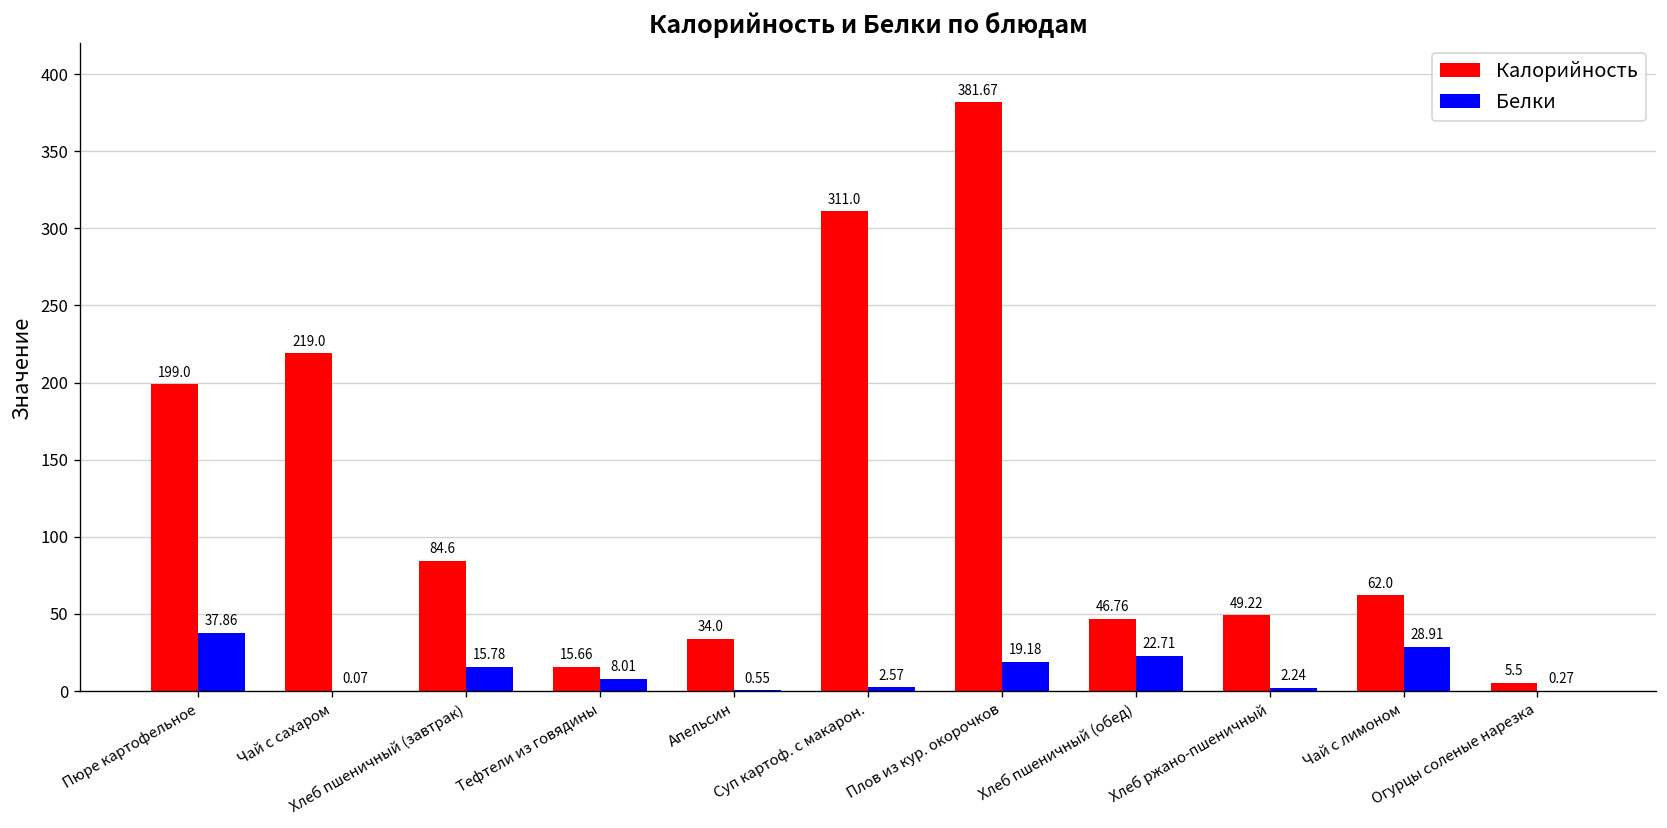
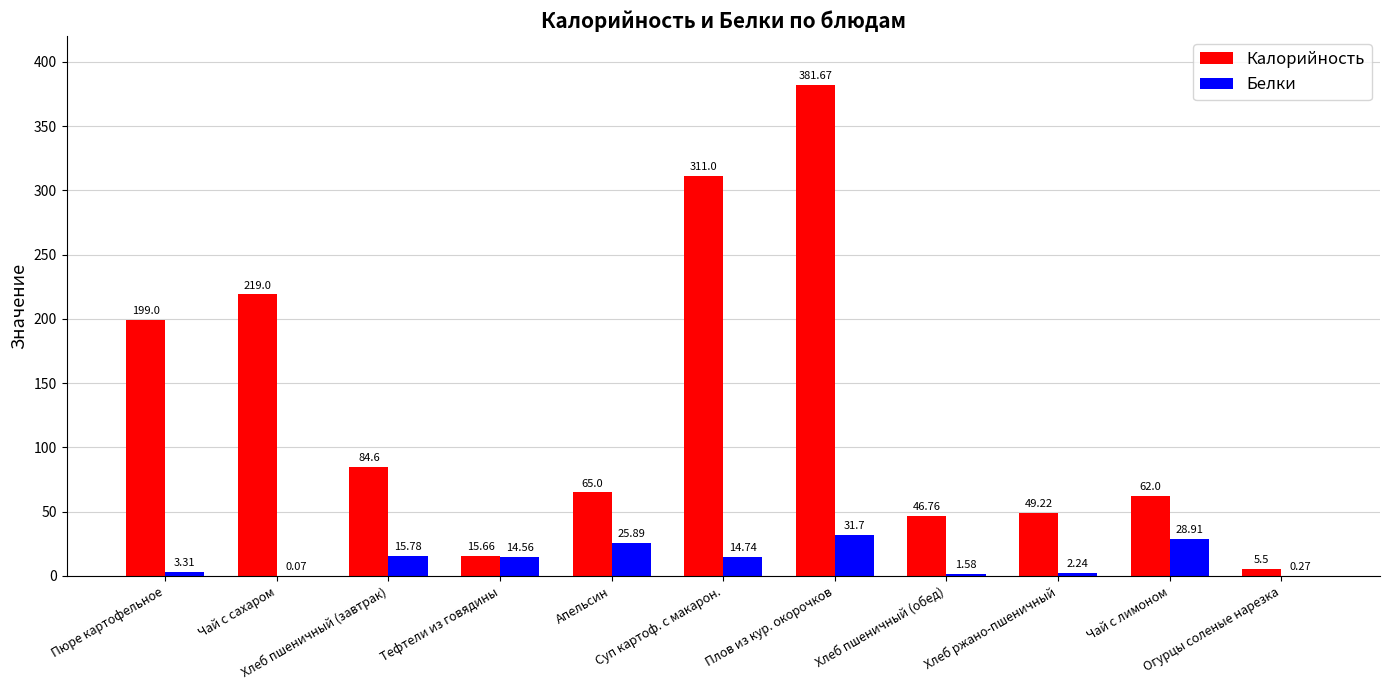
  {
    "Калорийность": {
      "Пюре картофельное": 199.0,
      "Чай с сахаром": 219.0,
      "Хлеб пшеничный (завтрак)": 84.6,
      "Тефтели из говядины": 15.66,
-     "Апельсин": 34.0,
+     "Апельсин": 65.0,
      "Суп картоф. с макарон.": 311.0,
      "Плов из кур. окорочков": 381.67,
      "Хлеб пшеничный (обед)": 46.76,
      "Хлеб ржано-пшеничный": 49.22,
      "Чай с лимоном": 62.0,
      "Огурцы соленые нарезка": 5.5
    },
    "Белки": {
-     "Пюре картофельное": 37.86,
+     "Пюре картофельное": 3.31,
      "Чай с сахаром": 0.07,
      "Хлеб пшеничный (завтрак)": 15.78,
-     "Тефтели из говядины": 8.01,
-     "Апельсин": 0.55,
-     "Суп картоф. с макарон.": 2.57,
-     "Плов из кур. окорочков": 19.18,
-     "Хлеб пшеничный (обед)": 22.71,
+     "Тефтели из говядины": 14.56,
+     "Апельсин": 25.89,
+     "Суп картоф. с макарон.": 14.74,
+     "Плов из кур. окорочков": 31.7,
+     "Хлеб пшеничный (обед)": 1.58,
      "Хлеб ржано-пшеничный": 2.24,
      "Чай с лимоном": 28.91,
      "Огурцы соленые нарезка": 0.27
    }
  }
